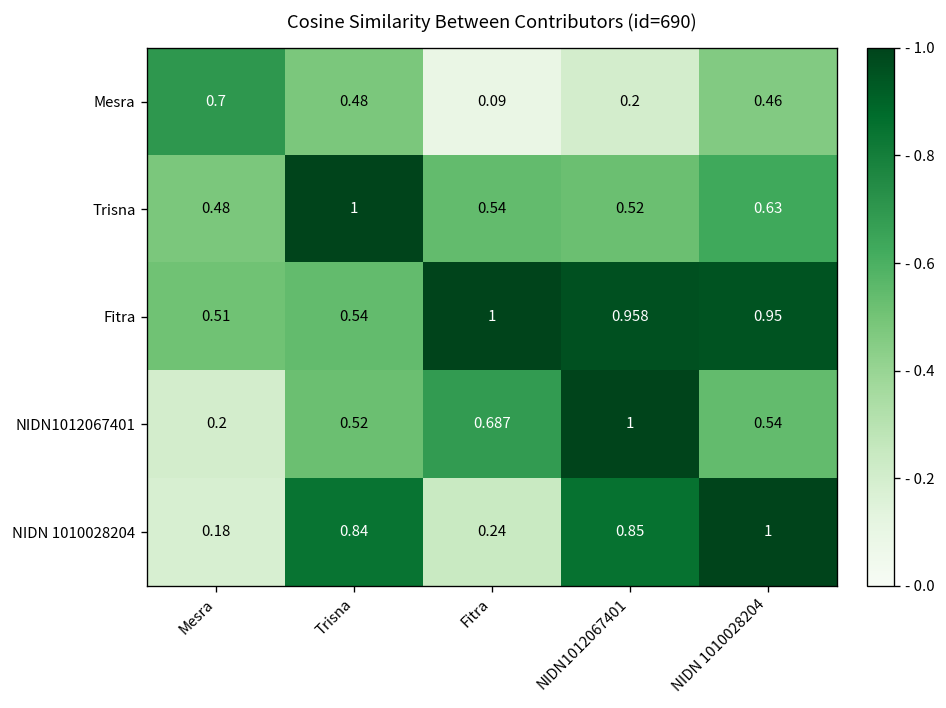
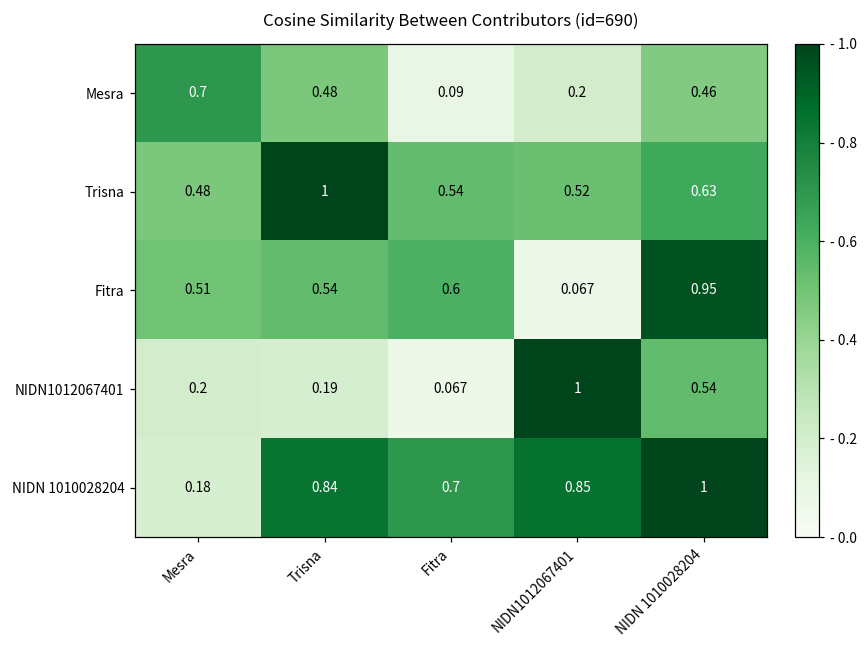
  {
    "Mesra": {
      "Mesra": 0.7,
      "Trisna": 0.48,
      "Fitra": 0.09,
      "NIDN1012067401": 0.2,
      "NIDN 1010028204": 0.46
    },
    "Trisna": {
      "Mesra": 0.48,
      "Trisna": 1,
      "Fitra": 0.54,
      "NIDN1012067401": 0.52,
      "NIDN 1010028204": 0.63
    },
    "Fitra": {
      "Mesra": 0.51,
      "Trisna": 0.54,
-     "Fitra": 1,
-     "NIDN1012067401": 0.958,
+     "Fitra": 0.6,
+     "NIDN1012067401": 0.067,
      "NIDN 1010028204": 0.95
    },
    "NIDN1012067401": {
      "Mesra": 0.2,
-     "Trisna": 0.52,
-     "Fitra": 0.687,
+     "Trisna": 0.19,
+     "Fitra": 0.067,
      "NIDN1012067401": 1,
      "NIDN 1010028204": 0.54
    },
    "NIDN 1010028204": {
      "Mesra": 0.18,
      "Trisna": 0.84,
-     "Fitra": 0.24,
+     "Fitra": 0.7,
      "NIDN1012067401": 0.85,
      "NIDN 1010028204": 1
    }
  }
